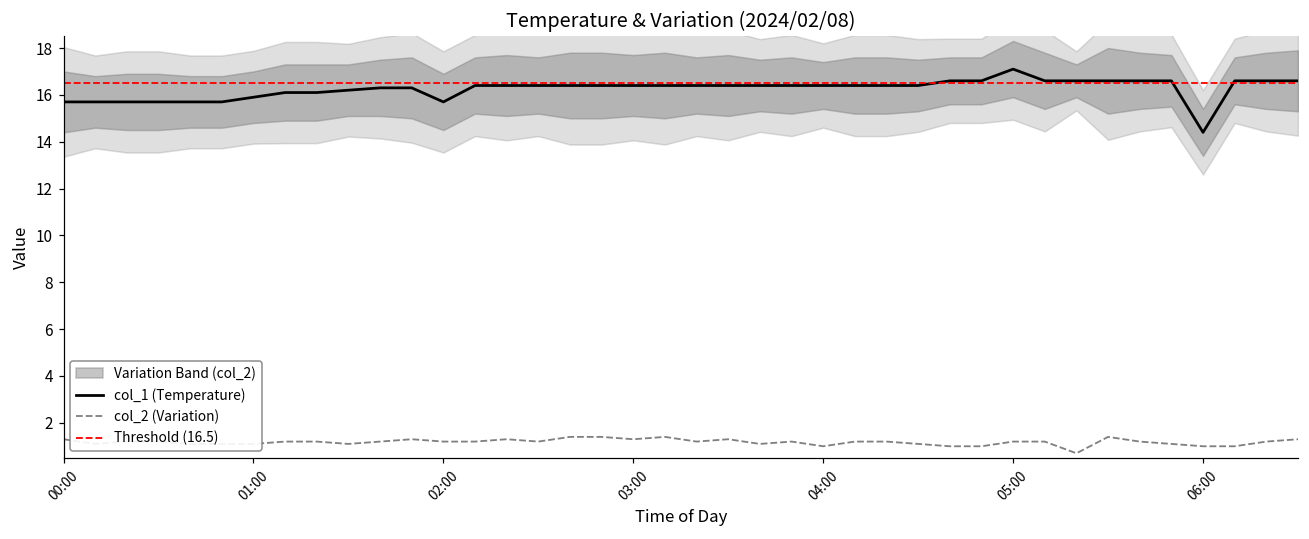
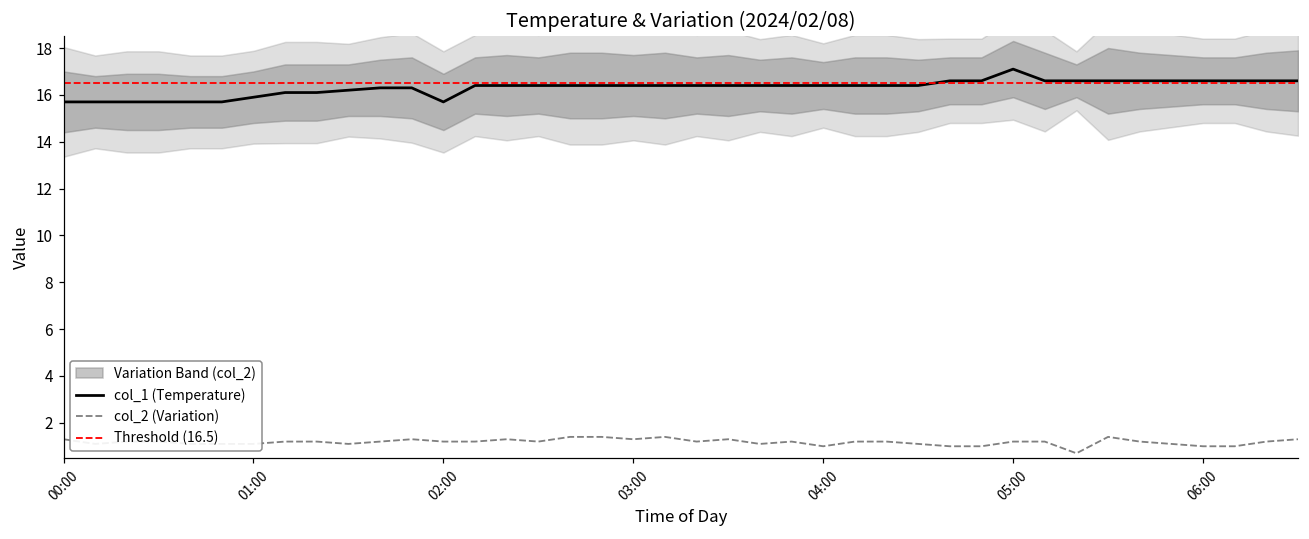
  {
    "col_1 (Temperature)": {
      "00:00": 15.7,
      "01:00": 15.9,
      "02:00": 15.7,
      "03:00": 16.4,
      "04:00": 16.4,
      "05:00": 17.1,
-     "06:00": 14.4
+     "06:00": 16.6
    }
  }
